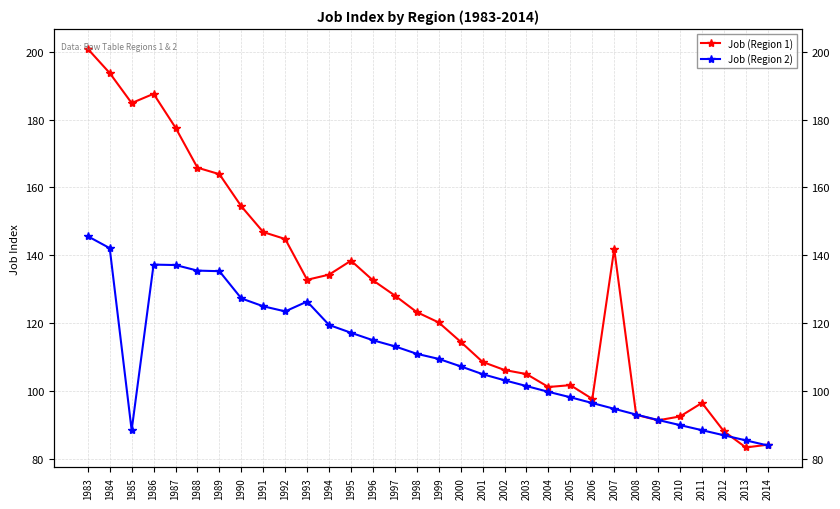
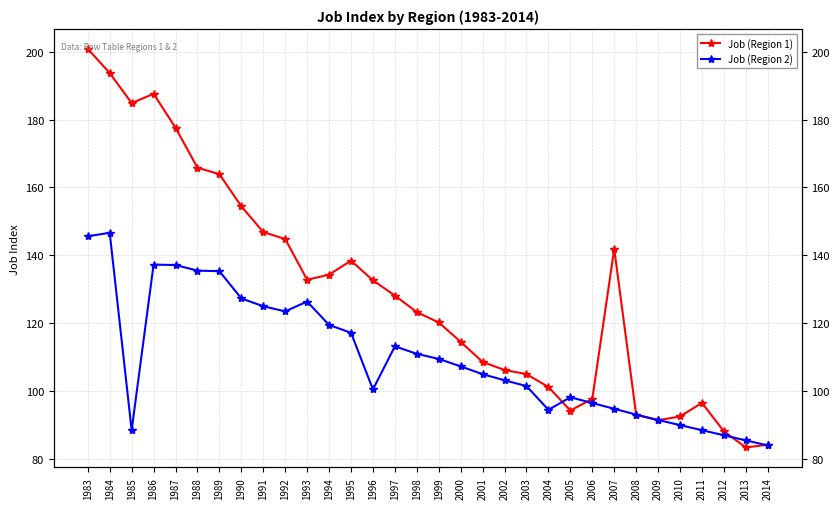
  {
    "Job (Region 1)": {
      "1984": 194,
      "1985": 185,
      "1986": 188,
      "1987": 178,
      "1988": 166,
      "1989": 164,
      "1990": 154,
      "1991": 147,
      "1992": 145,
      "1993": 133,
      "1994": 134,
      "1995": 138,
      "1996": 133,
      "1997": 128,
      "1998": 123,
      "1999": 120,
      "2000": 115,
      "2001": 109,
      "2002": 106,
      "2003": 105,
      "2004": 101,
-     "2005": 102,
+     "2005": 94,
      "2006": 98,
      "2007": 142,
      "2010": 93,
      "2011": 97,
      "2012": 88,
      "2013": 83
    },
    "Job (Region 2)": {
      "1983": 146,
-     "1984": 142,
+     "1984": 147,
      "1985": 89,
      "1986": 137,
      "1987": 137,
      "1988": 136,
      "1989": 135,
      "1990": 127,
      "1991": 125,
      "1992": 124,
      "1993": 126,
      "1994": 120,
      "1995": 117,
-     "1996": 115,
+     "1996": 101,
      "1997": 113,
      "1998": 111,
      "1999": 110,
      "2000": 107,
      "2001": 105,
      "2002": 103,
      "2003": 102,
-     "2004": 100,
+     "2004": 95,
      "2005": 98,
      "2006": 97,
      "2007": 95,
      "2010": 90,
      "2011": 89,
      "2012": 87,
      "2013": 86
    }
  }
